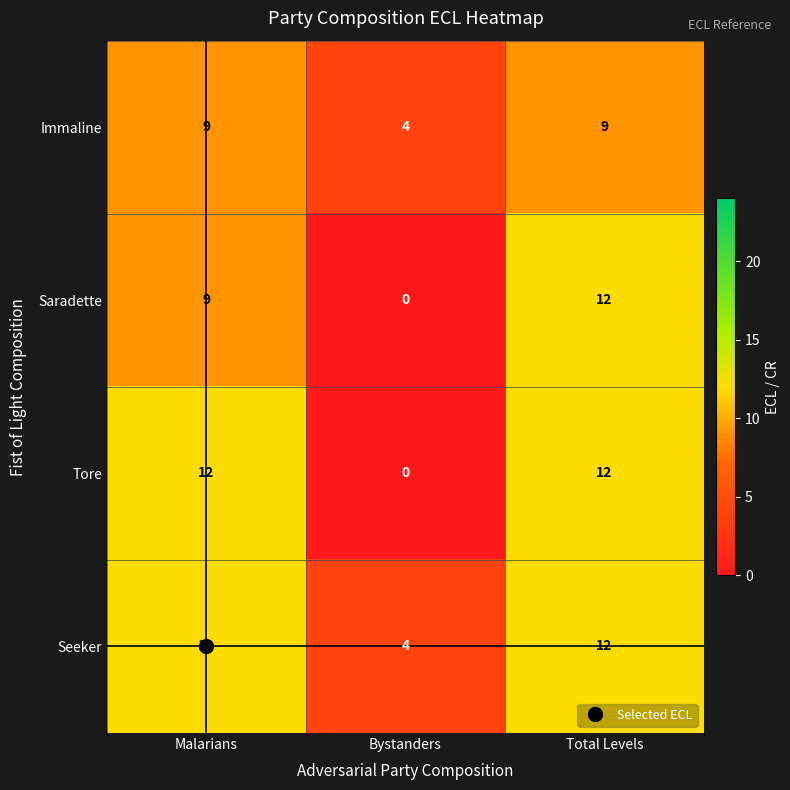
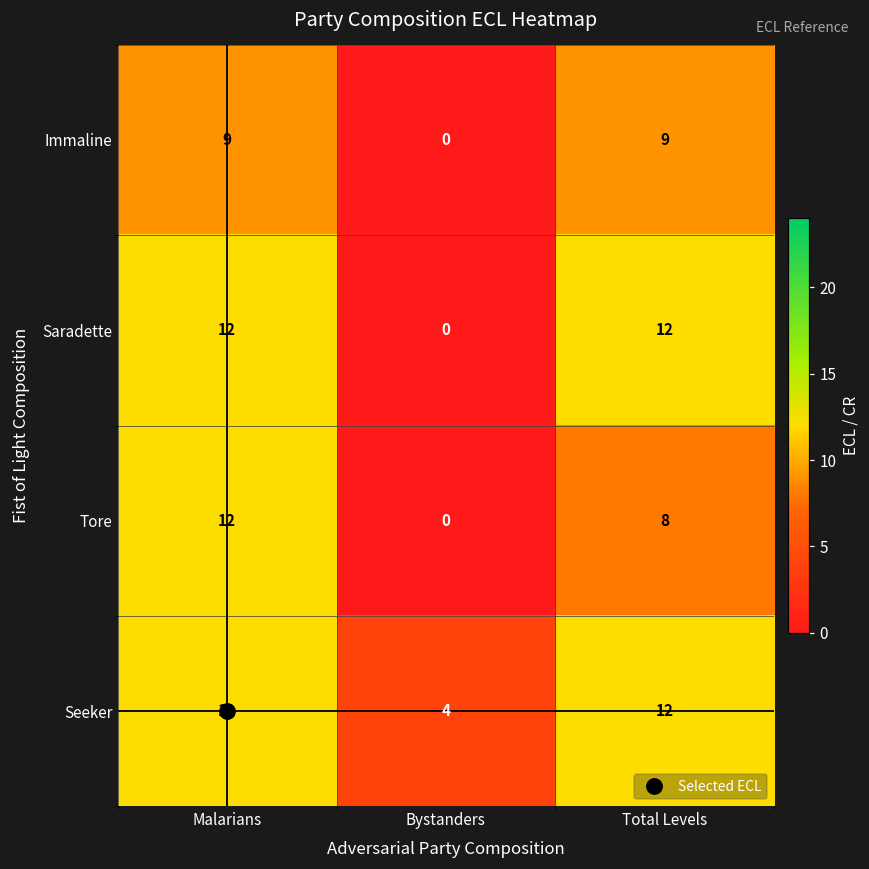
  {
    "Immaline": {
      "Malarians": 9,
-     "Bystanders": 4,
+     "Bystanders": 0,
      "Total Levels": 9
    },
    "Saradette": {
-     "Malarians": 9,
+     "Malarians": 12,
      "Bystanders": 0,
      "Total Levels": 12
    },
    "Tore": {
      "Malarians": 12,
      "Bystanders": 0,
-     "Total Levels": 12
+     "Total Levels": 8
    },
    "Seeker": {
      "Bystanders": 4,
      "Total Levels": 12
    }
  }
